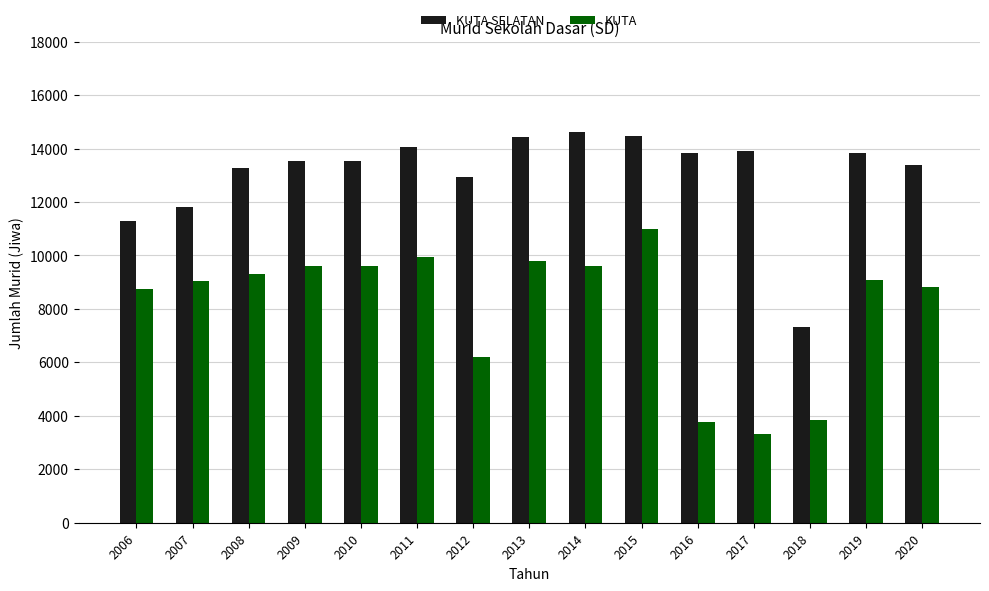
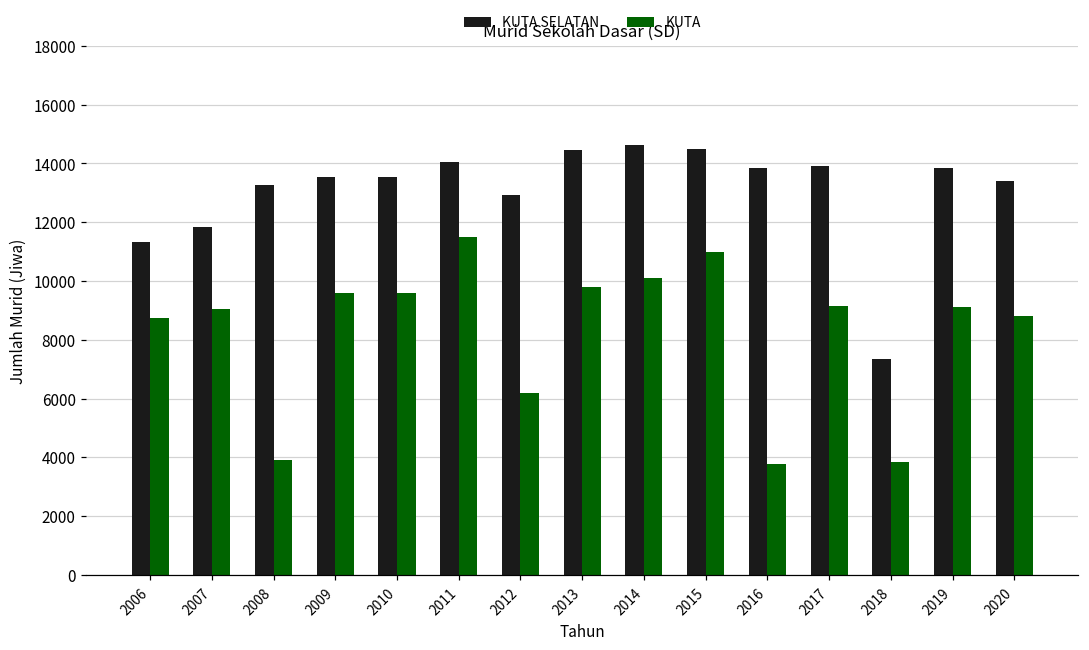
  {
    "KUTA SELATAN": {
      "2006": 11300,
      "2007": 11800,
      "2008": 13300,
      "2009": 13500,
      "2010": 13500,
      "2011": 14100,
      "2012": 12900,
      "2013": 14400,
      "2014": 14600,
      "2015": 14500,
      "2016": 13900,
      "2017": 13900,
      "2018": 7300,
      "2019": 13800,
      "2020": 13400
    },
    "KUTA": {
      "2006": 8800,
      "2007": 9000,
-     "2008": 9300,
+     "2008": 3900,
      "2009": 9600,
      "2010": 9600,
-     "2011": 10000,
+     "2011": 11500,
      "2012": 6200,
      "2013": 9800,
-     "2014": 9600,
+     "2014": 10100,
      "2015": 11000,
      "2016": 3800,
-     "2017": 3300,
+     "2017": 9200,
      "2018": 3800,
      "2019": 9100,
      "2020": 8800
    }
  }
